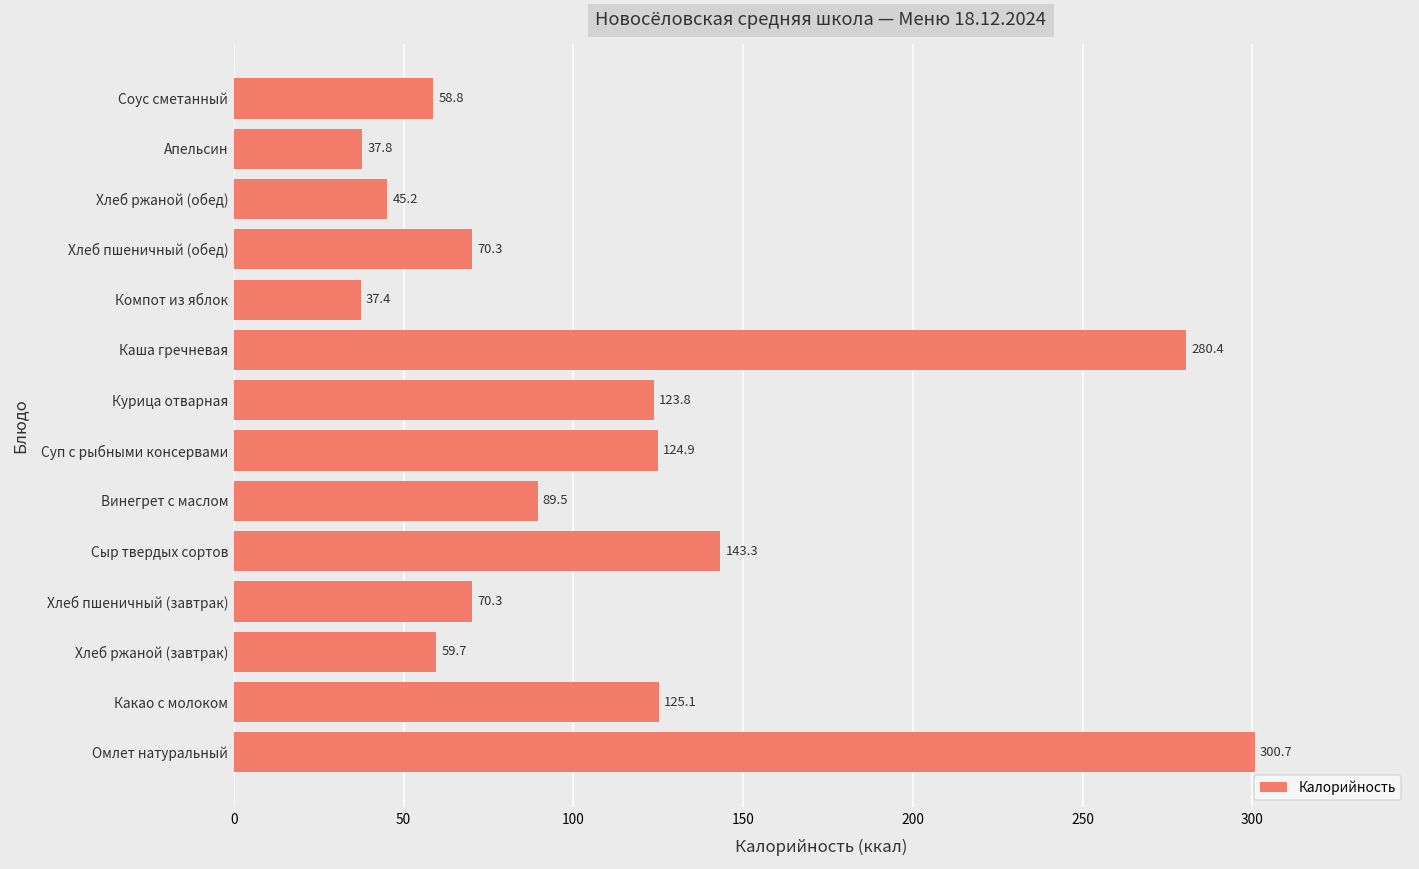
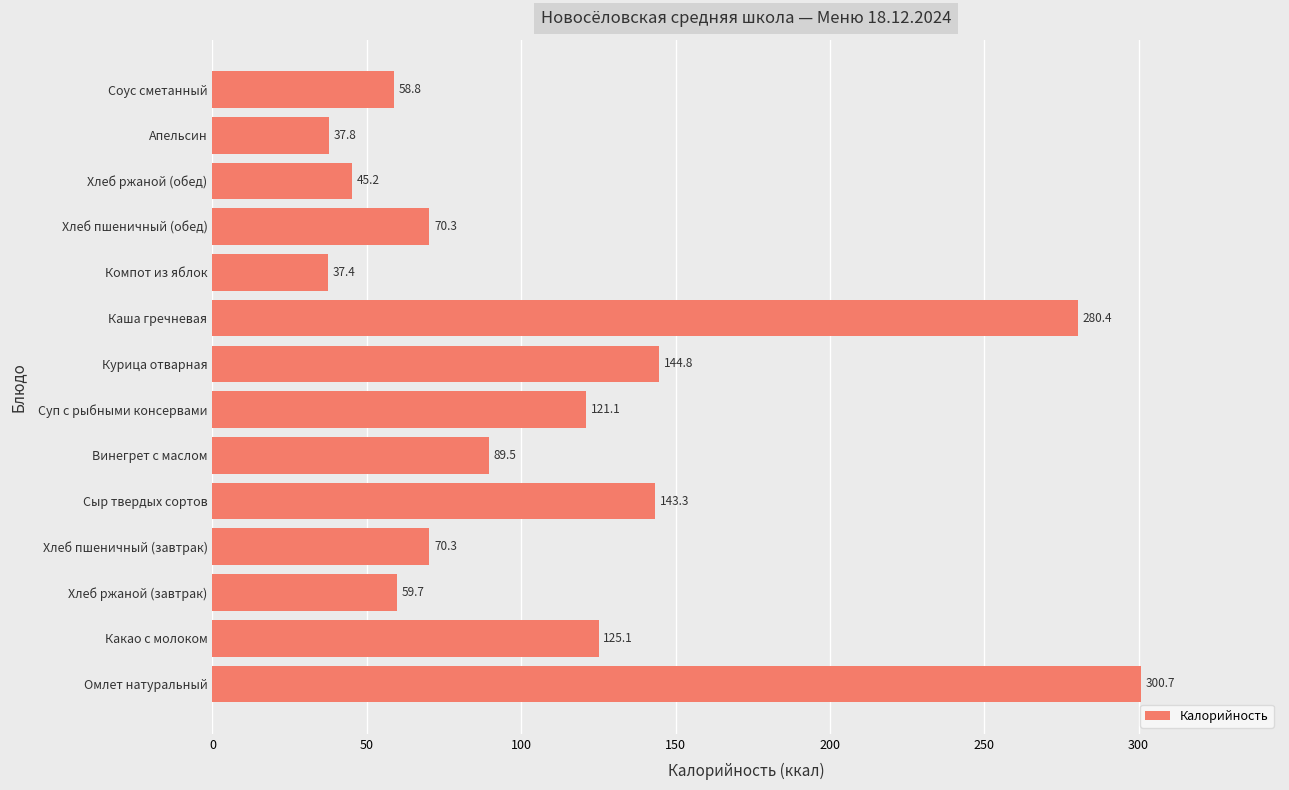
  {
    "Соус сметанный": 58.8,
    "Апельсин": 37.8,
    "Хлеб ржаной (обед)": 45.2,
    "Хлеб пшеничный (обед)": 70.3,
    "Компот из яблок": 37.4,
    "Каша гречневая": 280.4,
-   "Курица отварная": 123.8,
-   "Суп с рыбными консервами": 124.9,
+   "Курица отварная": 144.8,
+   "Суп с рыбными консервами": 121.1,
    "Винегрет с маслом": 89.5,
    "Сыр твердых сортов": 143.3,
    "Хлеб пшеничный (завтрак)": 70.3,
    "Хлеб ржаной (завтрак)": 59.7,
    "Какао с молоком": 125.1,
    "Омлет натуральный": 300.7
  }
